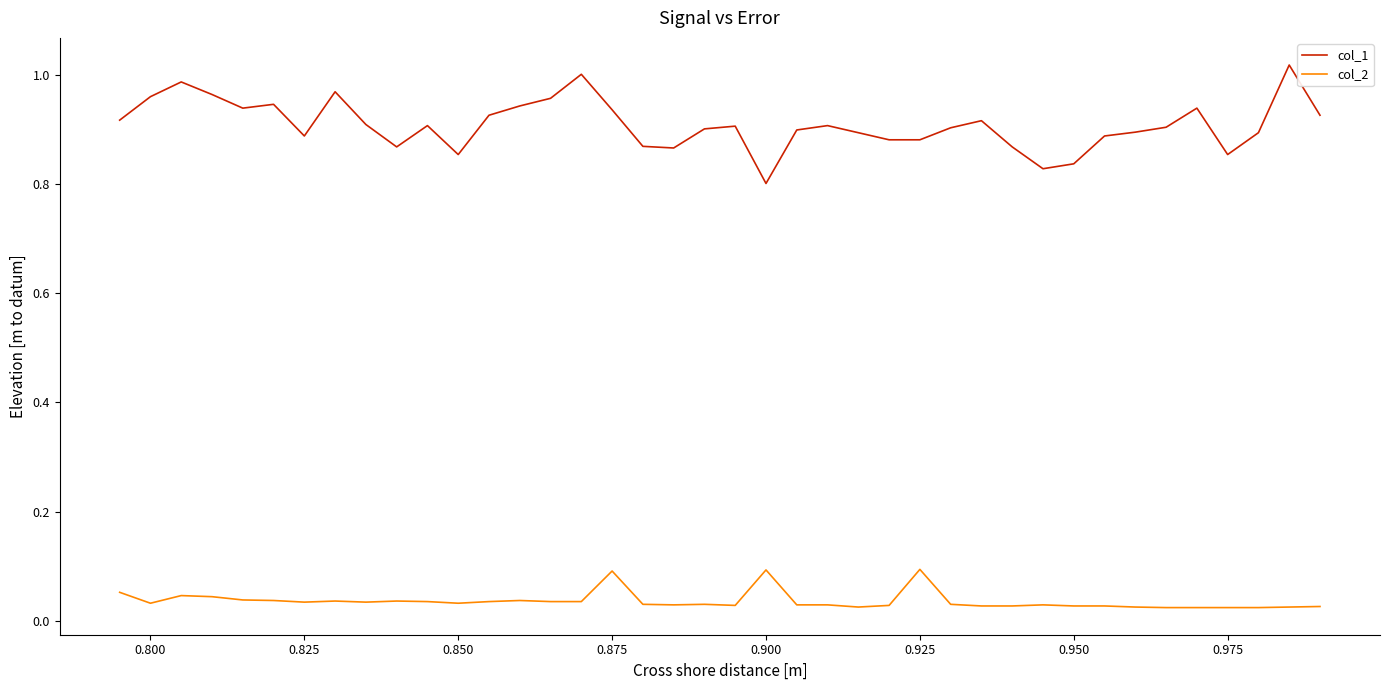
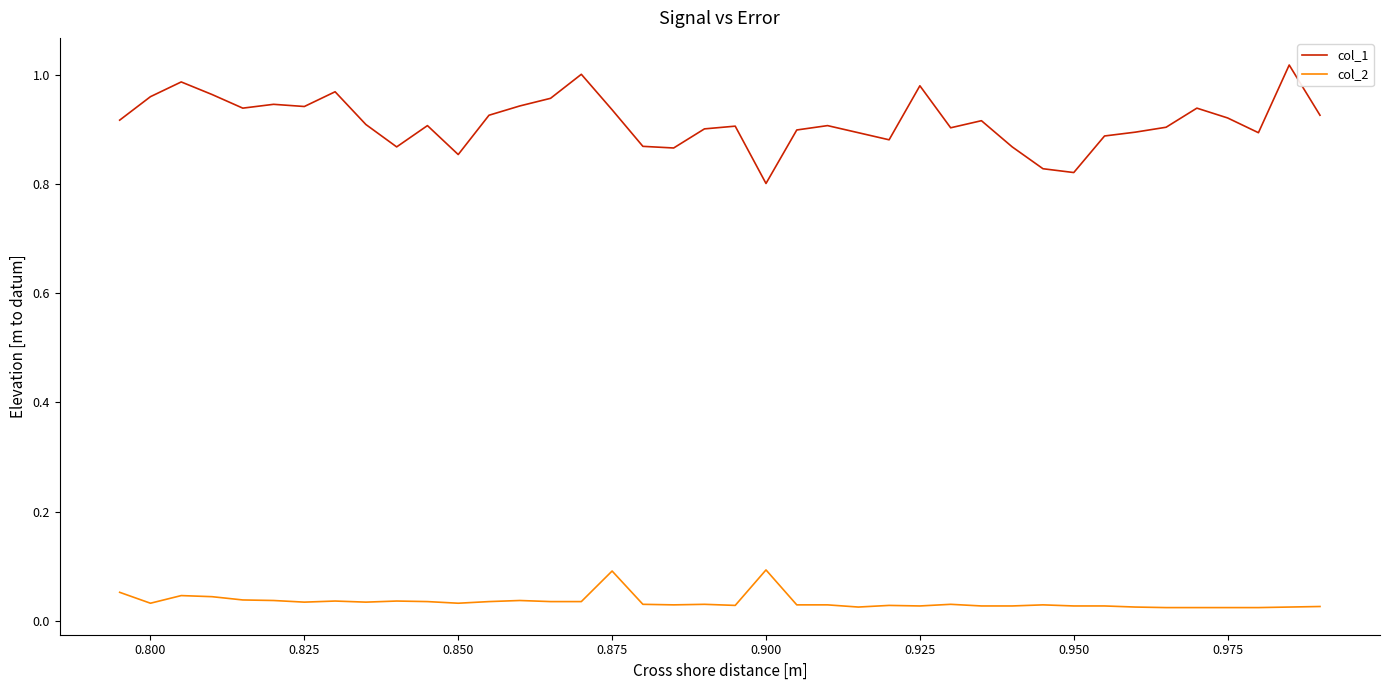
  {
    "col_1": {
      "0.800": 0.96,
-     "0.825": 0.89,
+     "0.825": 0.94,
      "0.850": 0.85,
      "0.875": 0.94,
      "0.900": 0.80,
-     "0.925": 0.88,
-     "0.950": 0.84,
-     "0.975": 0.85
+     "0.925": 0.98,
+     "0.950": 0.82,
+     "0.975": 0.92
    },
    "col_2": {
      "0.800": 0.03,
      "0.825": 0.03,
      "0.850": 0.03,
      "0.875": 0.09,
      "0.900": 0.09,
-     "0.925": 0.09,
+     "0.925": 0.03,
      "0.950": 0.03,
      "0.975": 0.02
    }
  }
